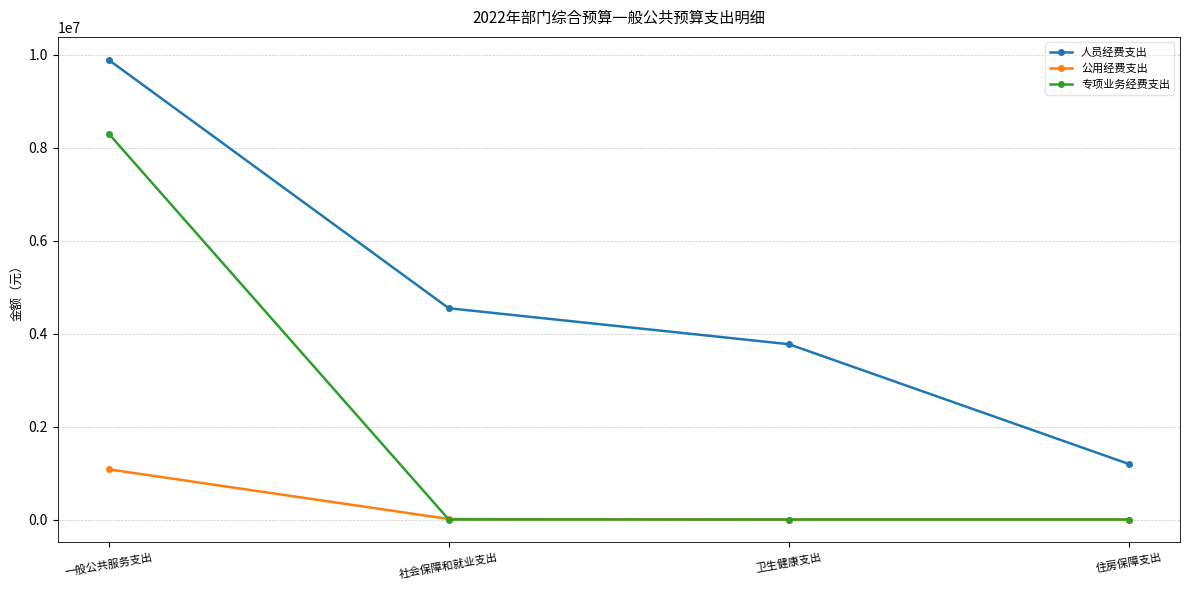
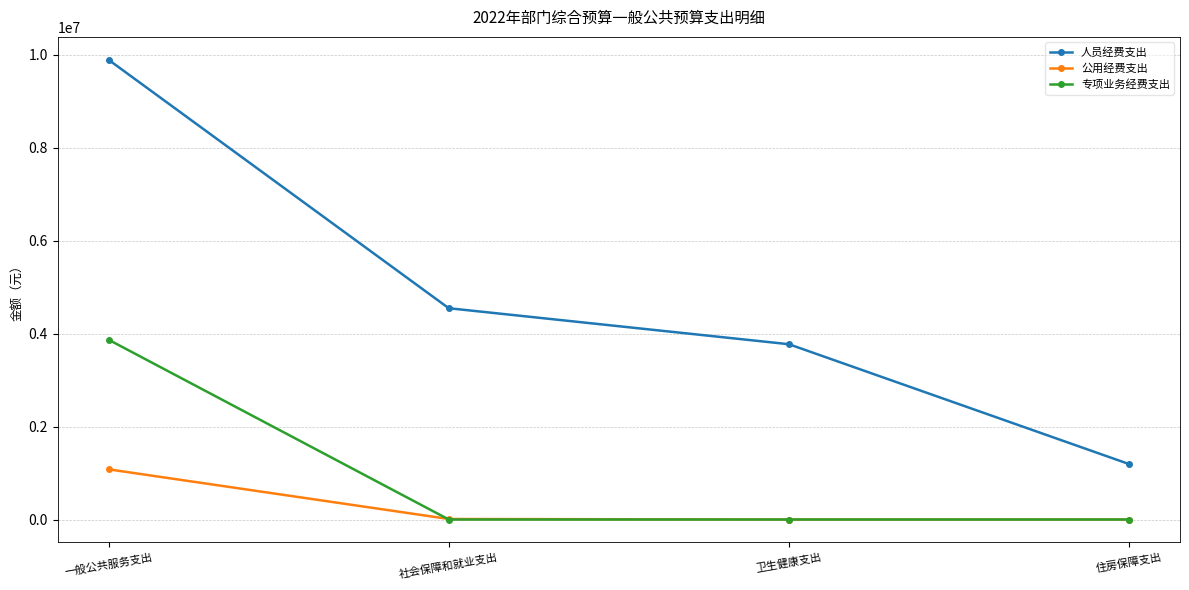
  {
    "人员经费支出": {
      "一般公共服务支出": 9900000,
      "社会保障和就业支出": 4500000,
      "卫生健康支出": 3800000,
      "住房保障支出": 1200000
    },
    "公用经费支出": {
      "一般公共服务支出": 1100000
    },
    "专项业务经费支出": {
-     "一般公共服务支出": 8300000
+     "一般公共服务支出": 3900000
    }
  }
